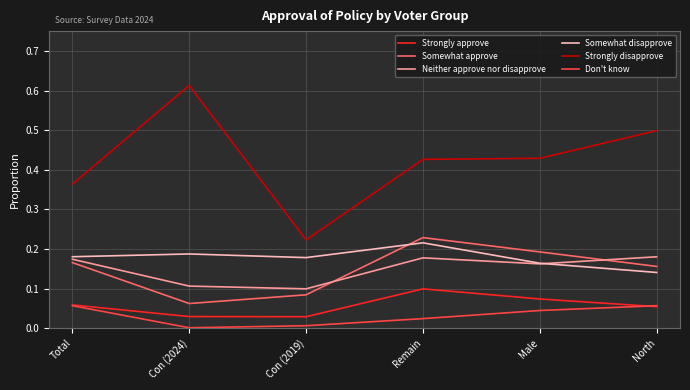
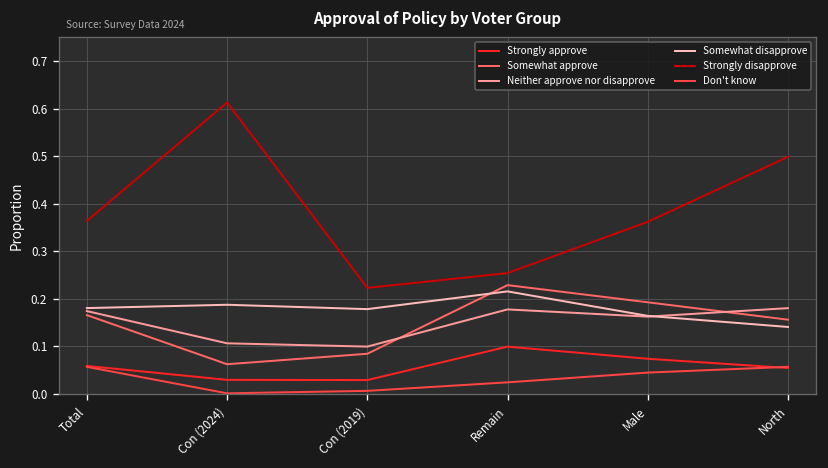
  {
    "Strongly disapprove": {
      "Total": 0.36,
      "Con (2024)": 0.61,
      "Con (2019)": 0.22,
-     "Remain": 0.43,
-     "Male": 0.43,
+     "Remain": 0.25,
+     "Male": 0.36,
      "North": 0.50
    }
  }
